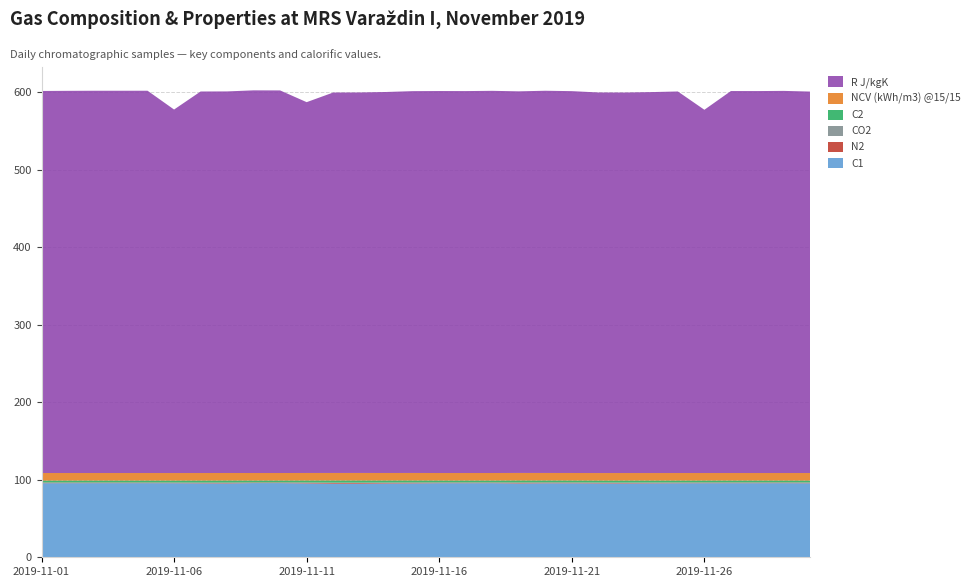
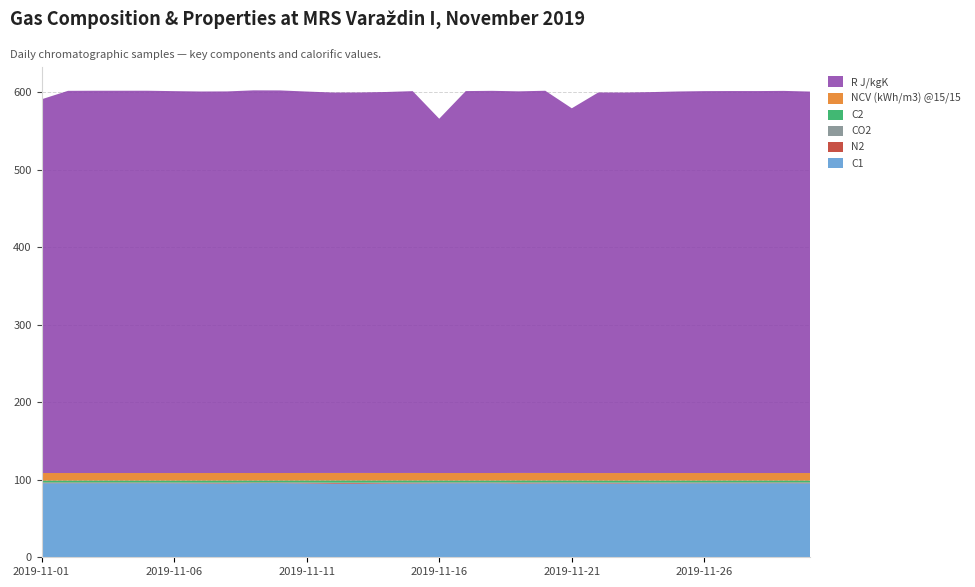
  {
    "NCV (kWh/m3) @15/15": {
      "2019-11-01": 10,
      "2019-11-06": 10,
      "2019-11-11": 10,
      "2019-11-16": 10,
      "2019-11-21": 10,
      "2019-11-26": 10
    },
    "R J/kgK": {
-     "2019-11-01": 490,
-     "2019-11-06": 470,
-     "2019-11-11": 480,
-     "2019-11-16": 490,
-     "2019-11-21": 490,
-     "2019-11-26": 470
+     "2019-11-01": 480,
+     "2019-11-06": 490,
+     "2019-11-11": 490,
+     "2019-11-16": 460,
+     "2019-11-21": 470,
+     "2019-11-26": 490
    }
  }
